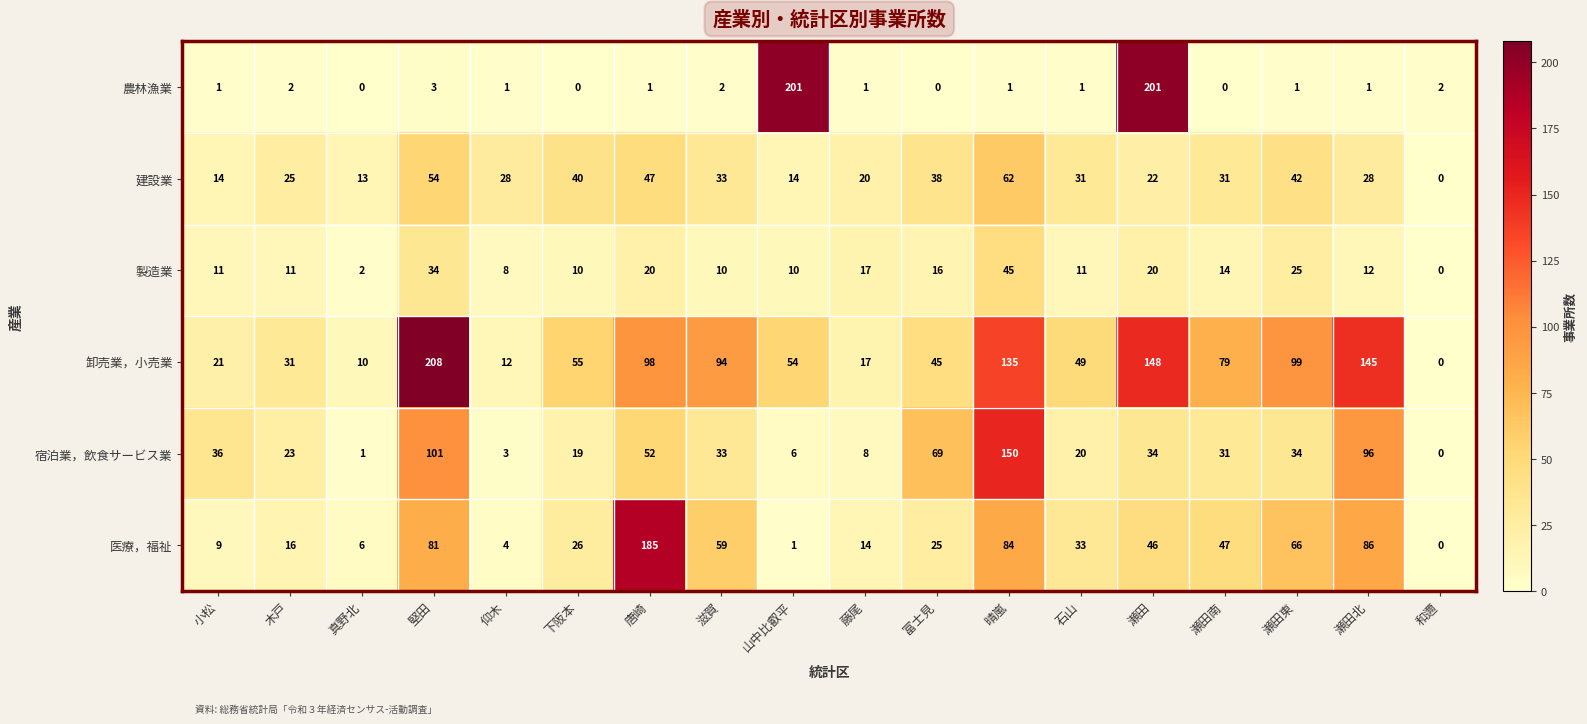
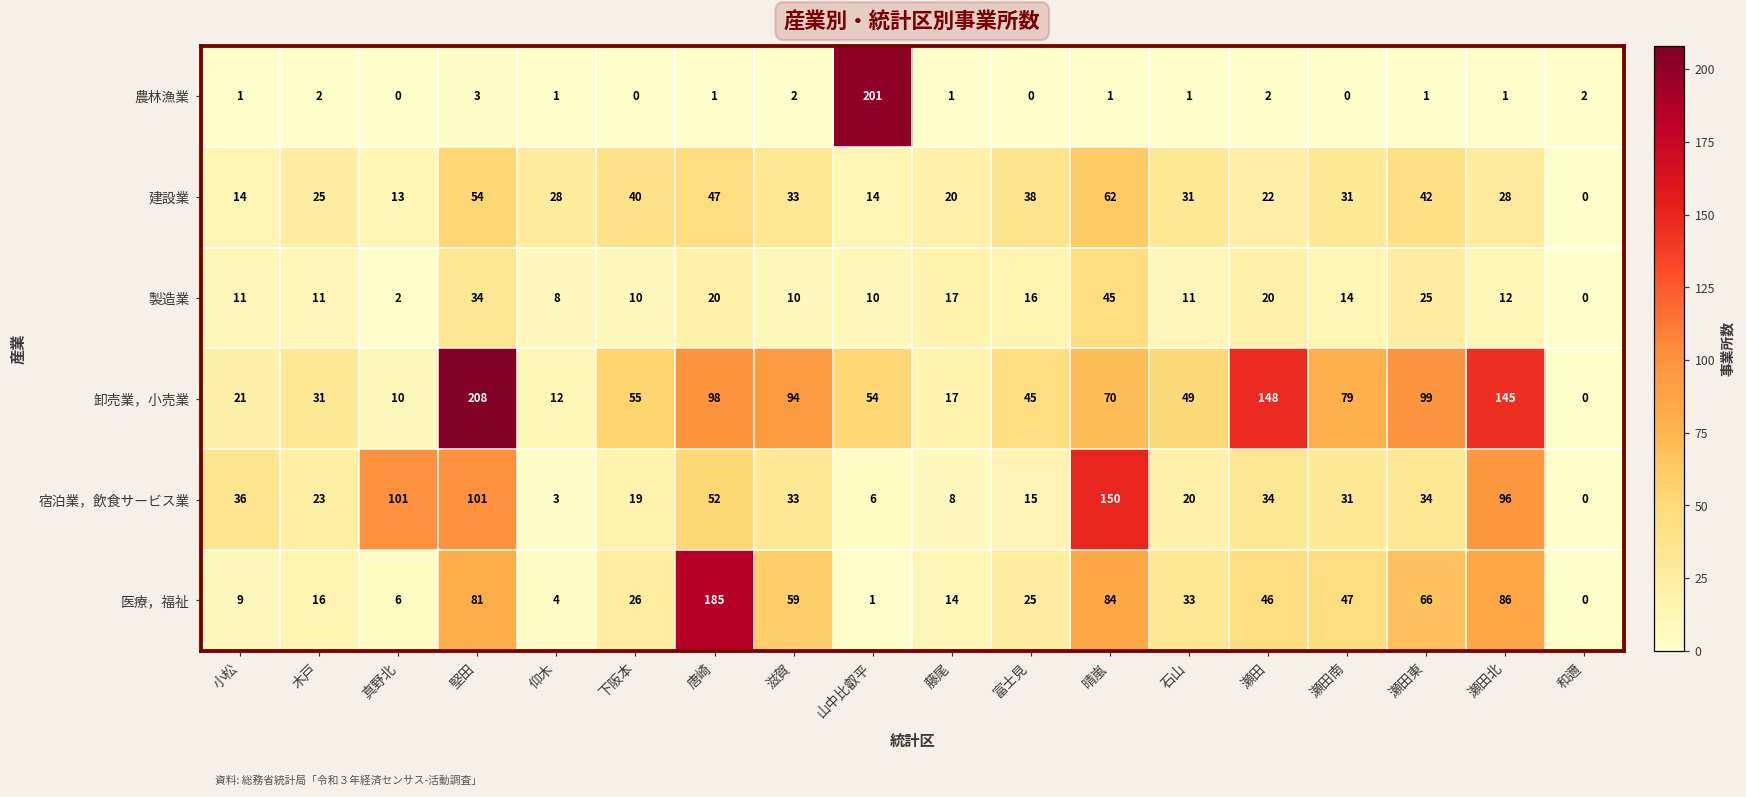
  {
    "農林漁業": {
      "小松": 1,
      "木戸": 2,
      "真野北": 0,
      "堅田": 3,
      "仰木": 1,
      "下阪本": 0,
      "唐崎": 1,
      "滋賀": 2,
      "山中比叡平": 201,
      "藤尾": 1,
      "富士見": 0,
      "晴嵐": 1,
      "石山": 1,
-     "瀬田": 201,
+     "瀬田": 2,
      "瀬田南": 0,
      "瀬田東": 1,
      "瀬田北": 1,
      "和邇": 2
    },
    "建設業": {
      "小松": 14,
      "木戸": 25,
      "真野北": 13,
      "堅田": 54,
      "仰木": 28,
      "下阪本": 40,
      "唐崎": 47,
      "滋賀": 33,
      "山中比叡平": 14,
      "藤尾": 20,
      "富士見": 38,
      "晴嵐": 62,
      "石山": 31,
      "瀬田": 22,
      "瀬田南": 31,
      "瀬田東": 42,
      "瀬田北": 28,
      "和邇": 0
    },
    "製造業": {
      "小松": 11,
      "木戸": 11,
      "真野北": 2,
      "堅田": 34,
      "仰木": 8,
      "下阪本": 10,
      "唐崎": 20,
      "滋賀": 10,
      "山中比叡平": 10,
      "藤尾": 17,
      "富士見": 16,
      "晴嵐": 45,
      "石山": 11,
      "瀬田": 20,
      "瀬田南": 14,
      "瀬田東": 25,
      "瀬田北": 12,
      "和邇": 0
    },
    "卸売業，小売業": {
      "小松": 21,
      "木戸": 31,
      "真野北": 10,
      "堅田": 208,
      "仰木": 12,
      "下阪本": 55,
      "唐崎": 98,
      "滋賀": 94,
      "山中比叡平": 54,
      "藤尾": 17,
      "富士見": 45,
-     "晴嵐": 135,
+     "晴嵐": 70,
      "石山": 49,
      "瀬田": 148,
      "瀬田南": 79,
      "瀬田東": 99,
      "瀬田北": 145,
      "和邇": 0
    },
    "宿泊業，飲食サービス業": {
      "小松": 36,
      "木戸": 23,
-     "真野北": 1,
+     "真野北": 101,
      "堅田": 101,
      "仰木": 3,
      "下阪本": 19,
      "唐崎": 52,
      "滋賀": 33,
      "山中比叡平": 6,
      "藤尾": 8,
-     "富士見": 69,
+     "富士見": 15,
      "晴嵐": 150,
      "石山": 20,
      "瀬田": 34,
      "瀬田南": 31,
      "瀬田東": 34,
      "瀬田北": 96,
      "和邇": 0
    },
    "医療，福祉": {
      "小松": 9,
      "木戸": 16,
      "真野北": 6,
      "堅田": 81,
      "仰木": 4,
      "下阪本": 26,
      "唐崎": 185,
      "滋賀": 59,
      "山中比叡平": 1,
      "藤尾": 14,
      "富士見": 25,
      "晴嵐": 84,
      "石山": 33,
      "瀬田": 46,
      "瀬田南": 47,
      "瀬田東": 66,
      "瀬田北": 86,
      "和邇": 0
    }
  }
